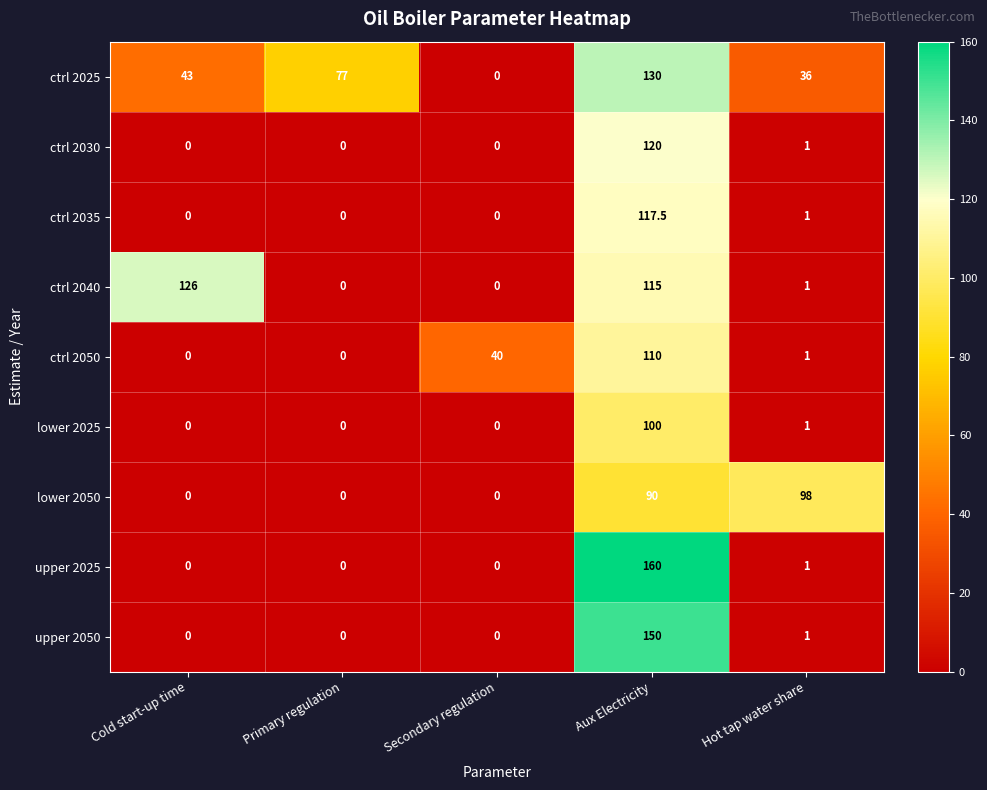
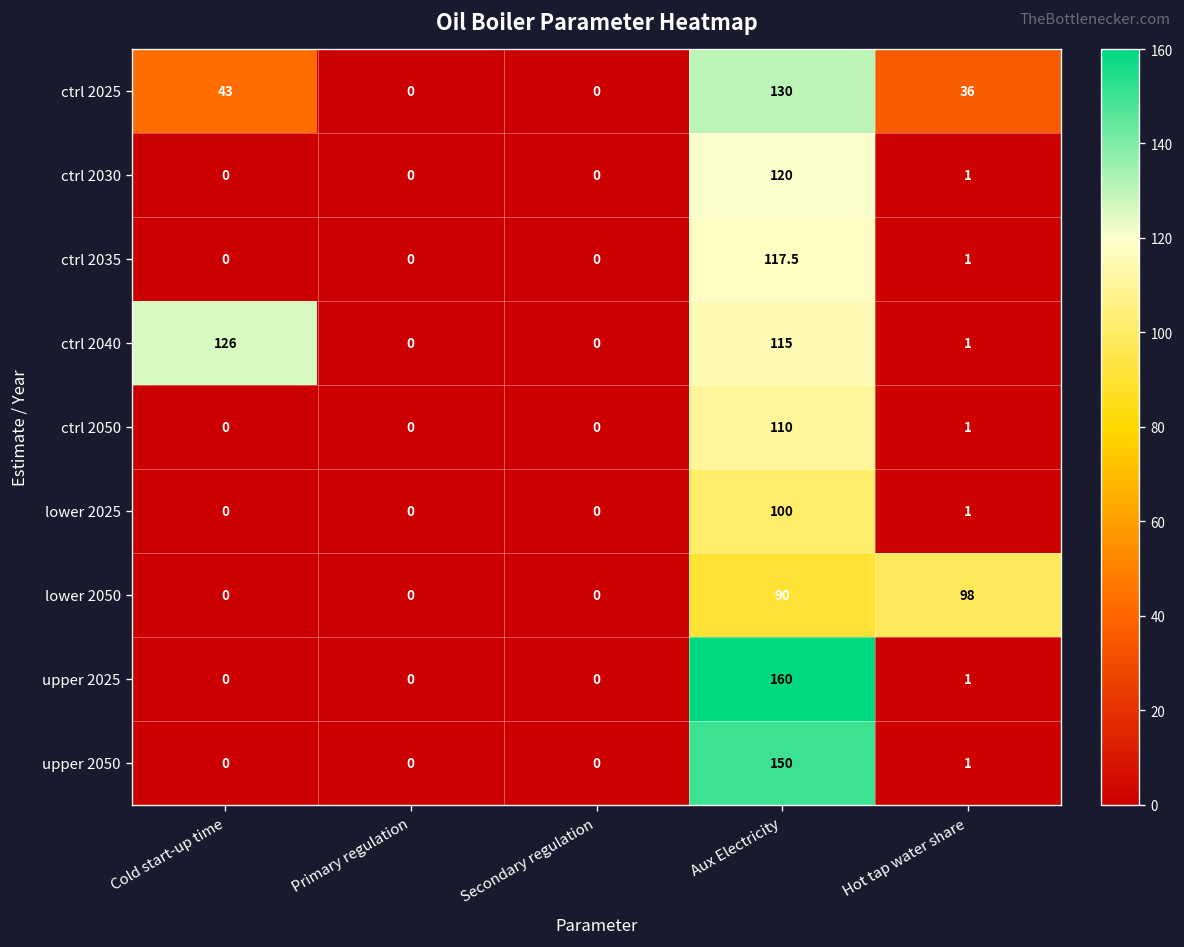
  {
    "ctrl 2025": {
      "Cold start-up time": 43,
-     "Primary regulation": 77,
+     "Primary regulation": 0,
      "Secondary regulation": 0,
      "Aux Electricity": 130,
      "Hot tap water share": 36
    },
    "ctrl 2030": {
      "Cold start-up time": 0,
      "Primary regulation": 0,
      "Secondary regulation": 0,
      "Aux Electricity": 120,
      "Hot tap water share": 1
    },
    "ctrl 2035": {
      "Cold start-up time": 0,
      "Primary regulation": 0,
      "Secondary regulation": 0,
      "Aux Electricity": 117.5,
      "Hot tap water share": 1
    },
    "ctrl 2040": {
      "Cold start-up time": 126,
      "Primary regulation": 0,
      "Secondary regulation": 0,
      "Aux Electricity": 115,
      "Hot tap water share": 1
    },
    "ctrl 2050": {
      "Cold start-up time": 0,
      "Primary regulation": 0,
-     "Secondary regulation": 40,
+     "Secondary regulation": 0,
      "Aux Electricity": 110,
      "Hot tap water share": 1
    },
    "lower 2025": {
      "Cold start-up time": 0,
      "Primary regulation": 0,
      "Secondary regulation": 0,
      "Aux Electricity": 100,
      "Hot tap water share": 1
    },
    "lower 2050": {
      "Cold start-up time": 0,
      "Primary regulation": 0,
      "Secondary regulation": 0,
      "Aux Electricity": 90,
      "Hot tap water share": 98
    },
    "upper 2025": {
      "Cold start-up time": 0,
      "Primary regulation": 0,
      "Secondary regulation": 0,
      "Aux Electricity": 160,
      "Hot tap water share": 1
    },
    "upper 2050": {
      "Cold start-up time": 0,
      "Primary regulation": 0,
      "Secondary regulation": 0,
      "Aux Electricity": 150,
      "Hot tap water share": 1
    }
  }
